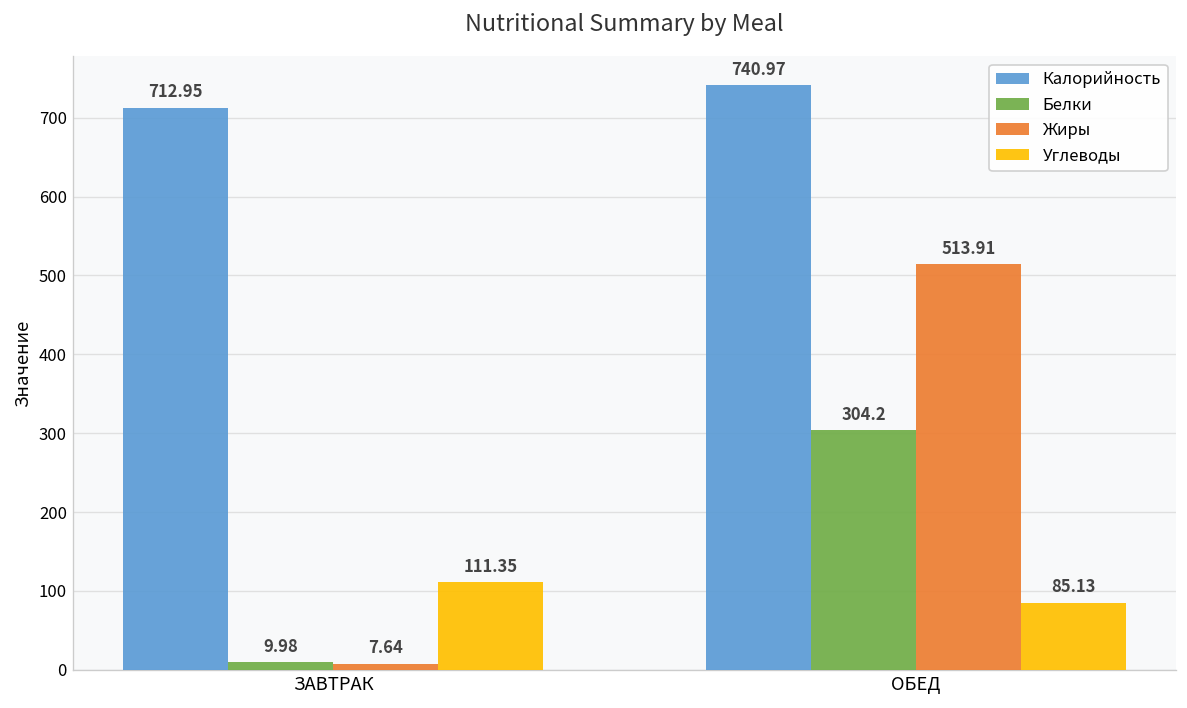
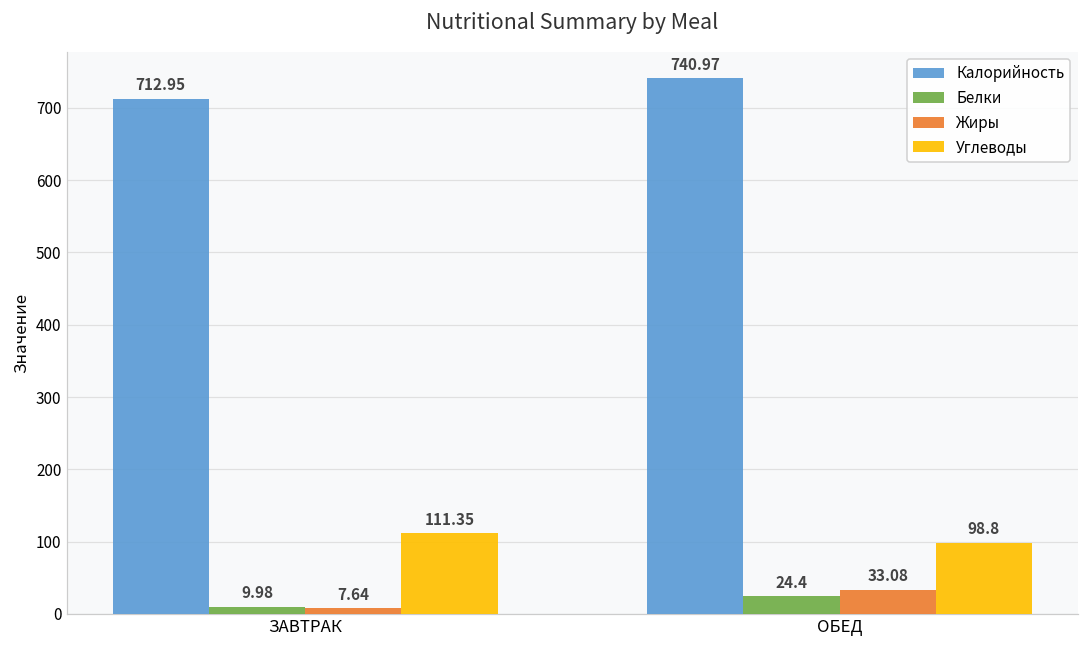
  {
    "Калорийность": {
      "ЗАВТРАК": 712.95,
      "ОБЕД": 740.97
    },
    "Белки": {
      "ЗАВТРАК": 9.98,
-     "ОБЕД": 304.2
+     "ОБЕД": 24.4
    },
    "Жиры": {
      "ЗАВТРАК": 7.64,
-     "ОБЕД": 513.91
+     "ОБЕД": 33.08
    },
    "Углеводы": {
      "ЗАВТРАК": 111.35,
-     "ОБЕД": 85.13
+     "ОБЕД": 98.8
    }
  }
